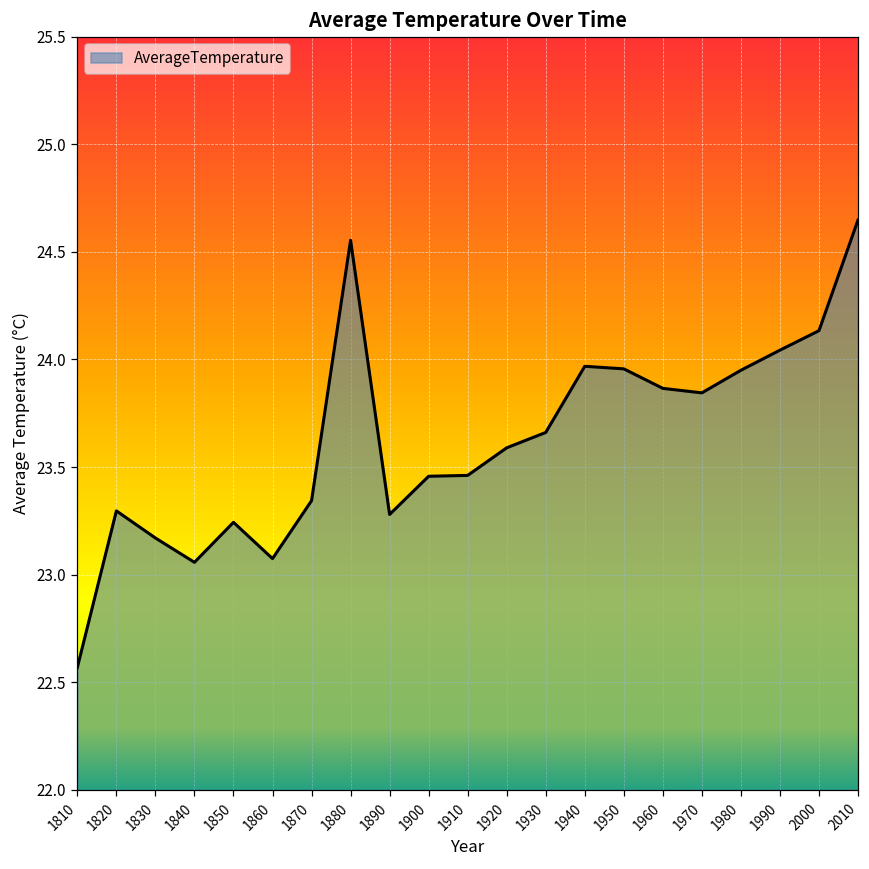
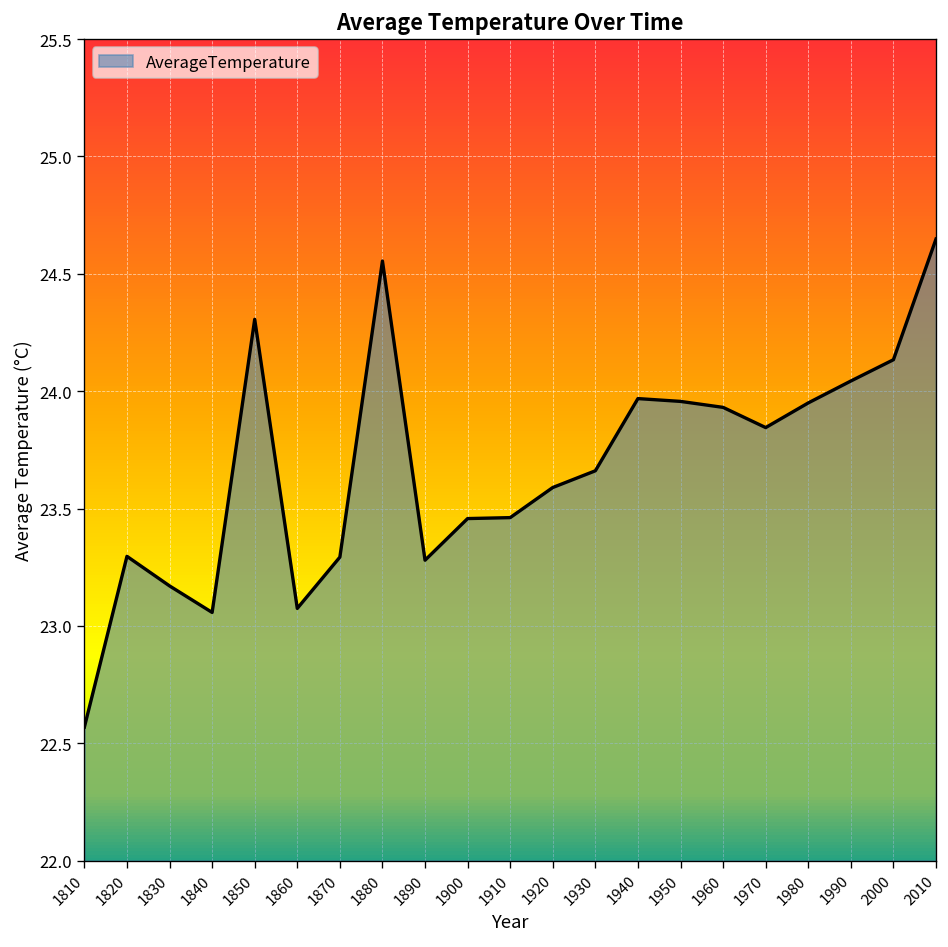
  {
    "1810": 22.57,
    "1820": 23.30,
    "1830": 23.17,
    "1840": 23.06,
-   "1850": 23.24,
+   "1850": 24.31,
    "1860": 23.07,
-   "1870": 23.34,
+   "1870": 23.29,
    "1880": 24.55,
    "1890": 23.28,
    "1900": 23.46,
    "1910": 23.46,
    "1920": 23.59,
    "1930": 23.66,
    "1940": 23.97,
    "1950": 23.96,
-   "1960": 23.87,
+   "1960": 23.93,
    "1970": 23.84,
    "1980": 23.95,
    "1990": 24.04,
    "2000": 24.13,
    "2010": 24.65
  }
